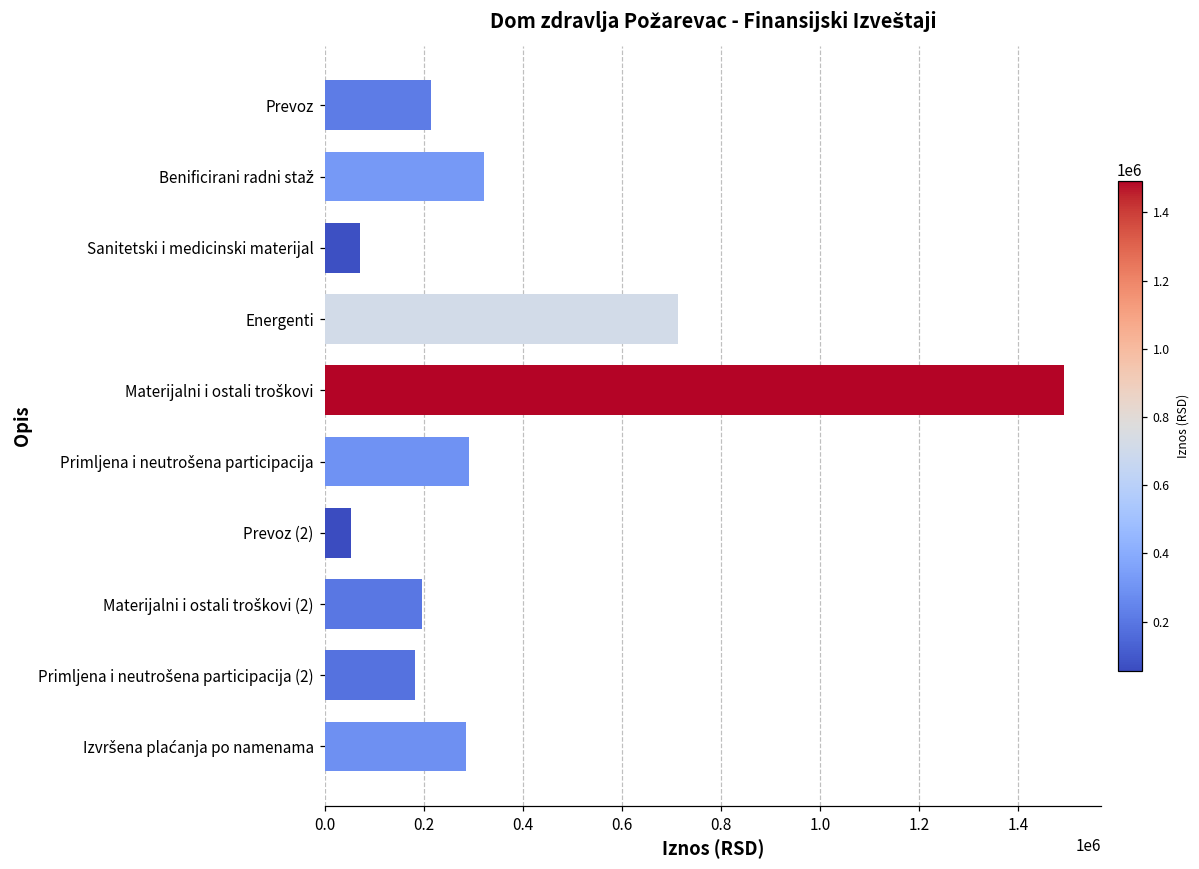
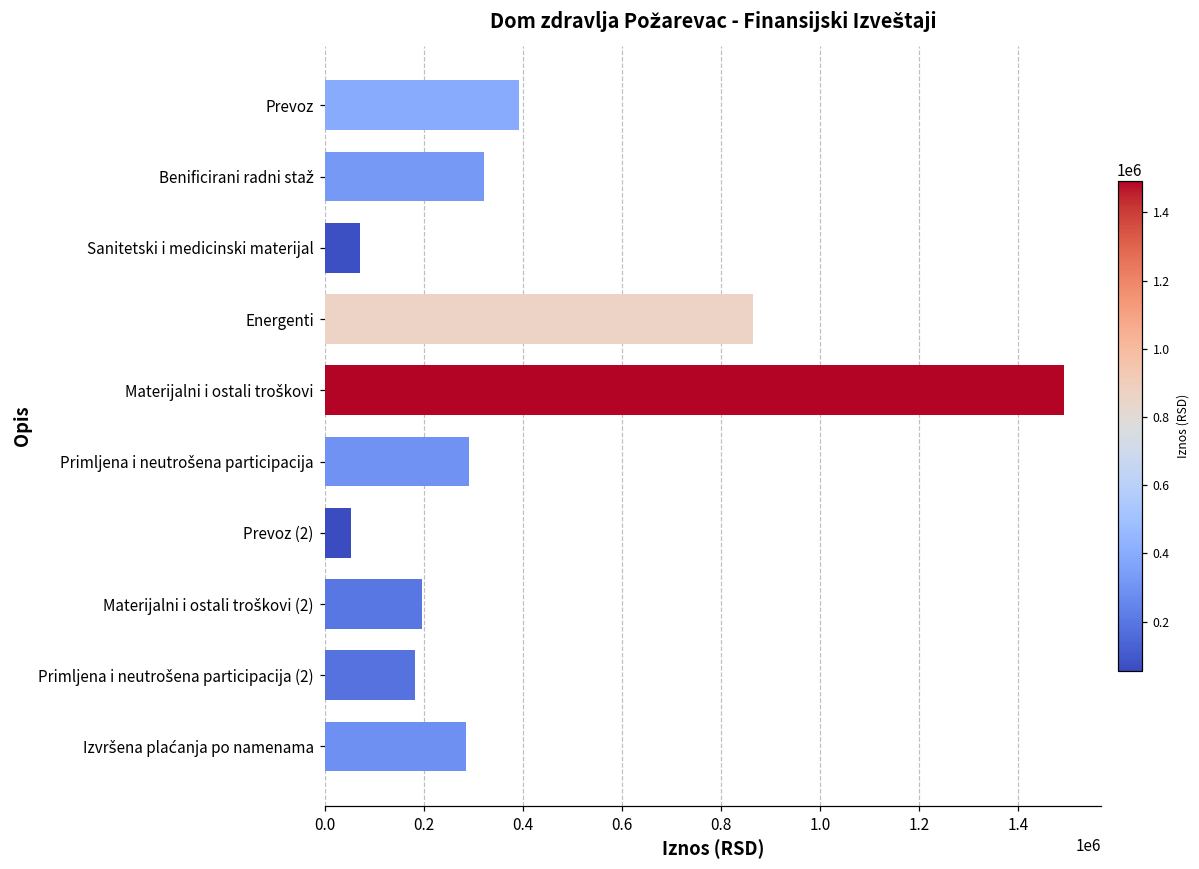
  {
-   "Prevoz": 210000,
+   "Prevoz": 390000,
    "Benificirani radni staž": 320000,
    "Sanitetski i medicinski materijal": 70000,
-   "Energenti": 710000,
+   "Energenti": 860000,
    "Materijalni i ostali troškovi": 1490000,
    "Primljena i neutrošena participacija": 290000,
    "Prevoz (2)": 50000,
    "Materijalni i ostali troškovi (2)": 200000,
    "Primljena i neutrošena participacija (2)": 180000,
    "Izvršena plaćanja po namenama": 290000
  }
